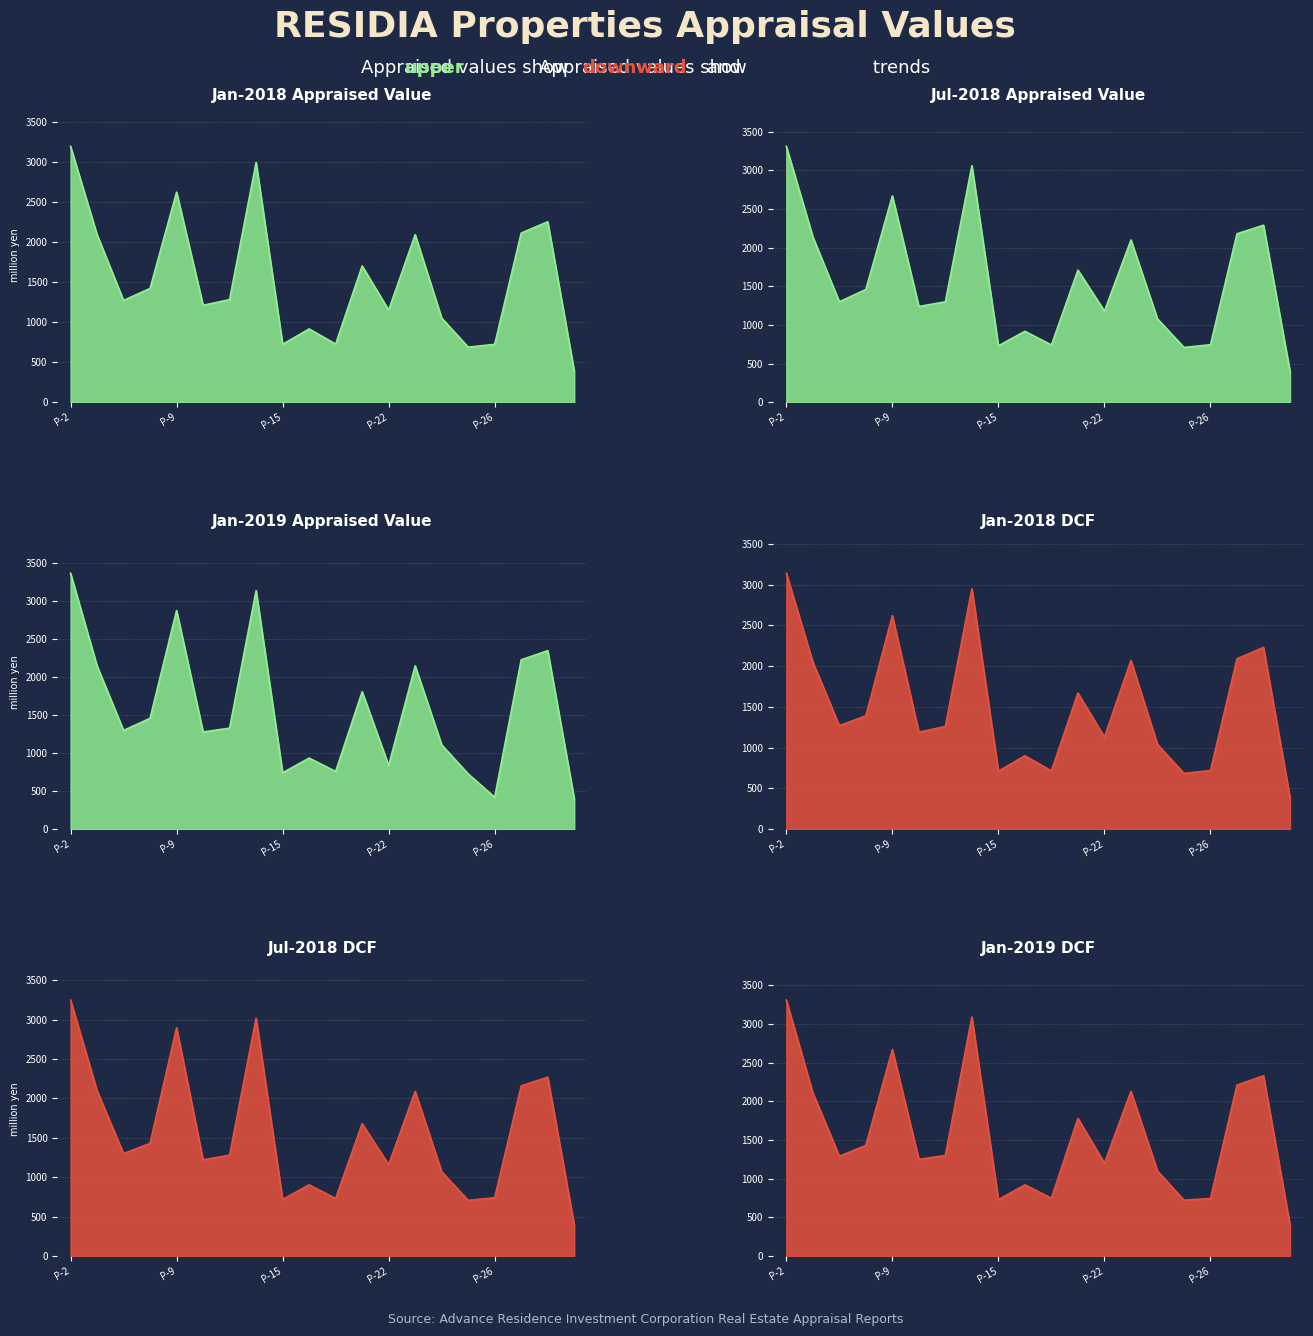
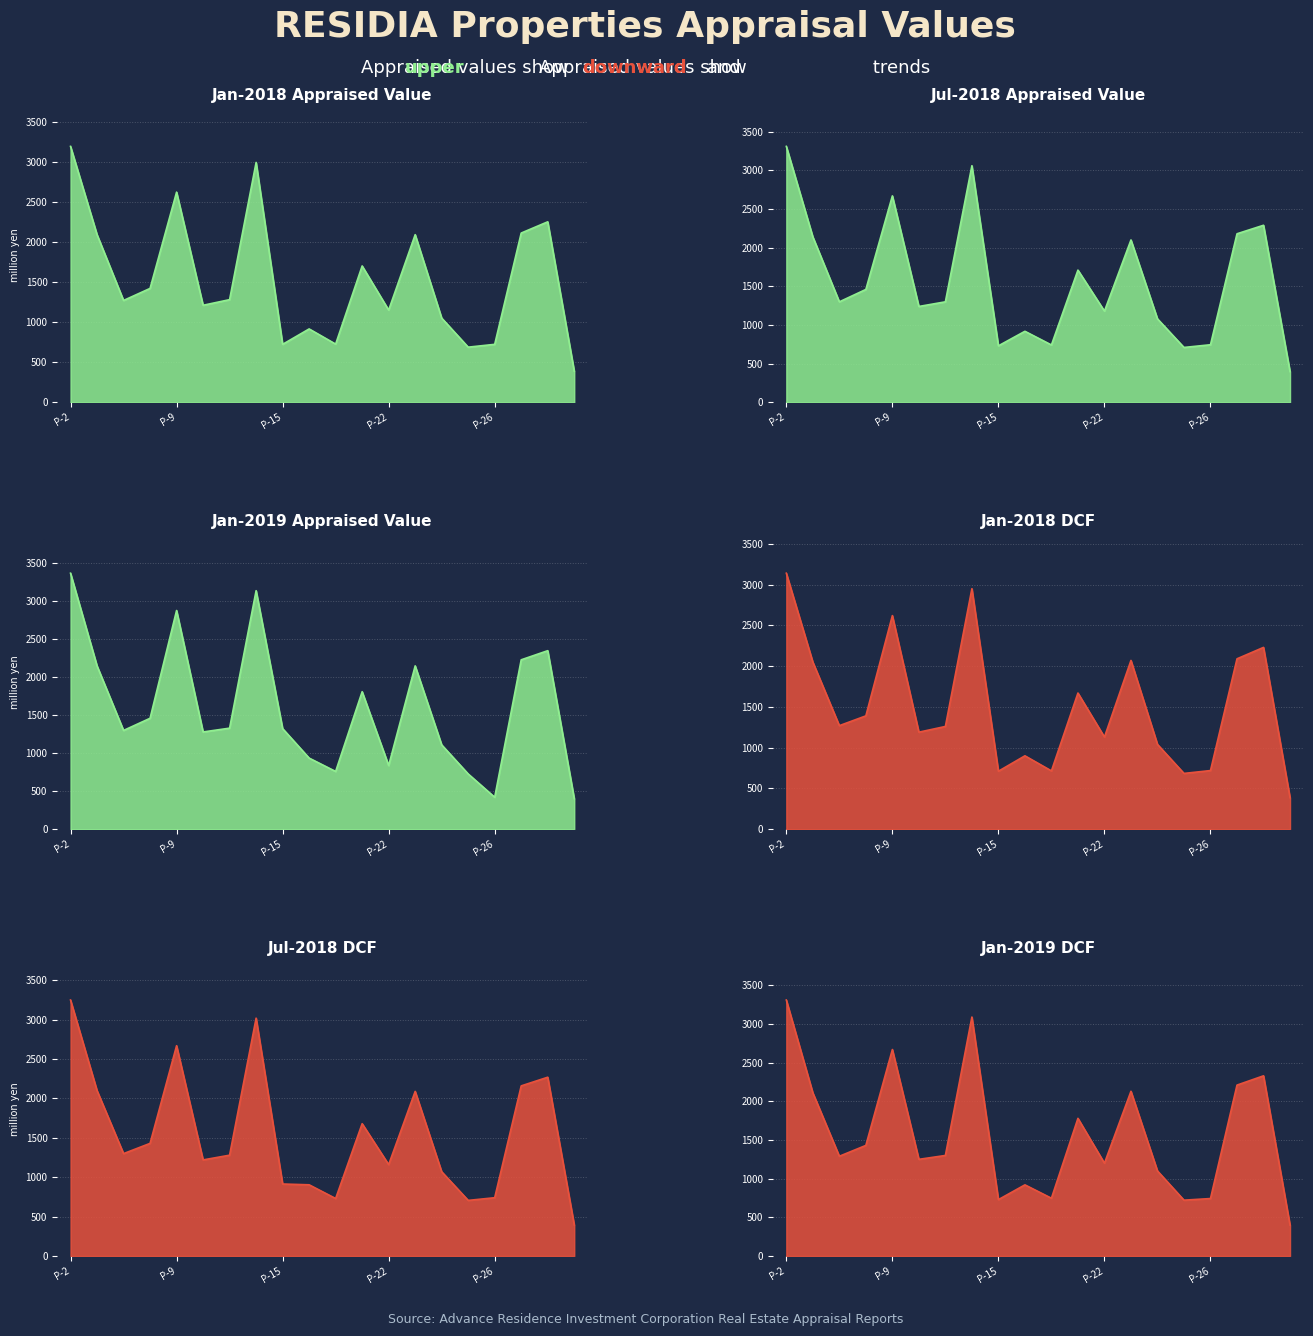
  {
    "Jan-2018 Appraised Value": {
      "P-2": 3200,
      "P-9": 2600,
      "P-15": 700,
      "P-22": 1200,
      "P-26": 700
    },
    "Jul-2018 Appraised Value": {
      "P-2": 3300,
      "P-9": 2700,
      "P-15": 700,
      "P-22": 1200,
      "P-26": 700
    },
    "Jan-2019 Appraised Value": {
      "P-2": 3400,
      "P-9": 2900,
-     "P-15": 700,
+     "P-15": 1300,
      "P-22": 800,
      "P-26": 400
    },
    "Jan-2018 DCF": {
      "P-2": 3100,
      "P-9": 2600,
      "P-15": 700,
      "P-22": 1100,
      "P-26": 700
    },
    "Jul-2018 DCF": {
      "P-2": 3300,
-     "P-9": 2900,
-     "P-15": 700,
+     "P-9": 2700,
+     "P-15": 900,
      "P-22": 1200,
      "P-26": 700
    },
    "Jan-2019 DCF": {
      "P-2": 3300,
      "P-9": 2700,
      "P-15": 700,
      "P-22": 1200,
      "P-26": 700
    }
  }
